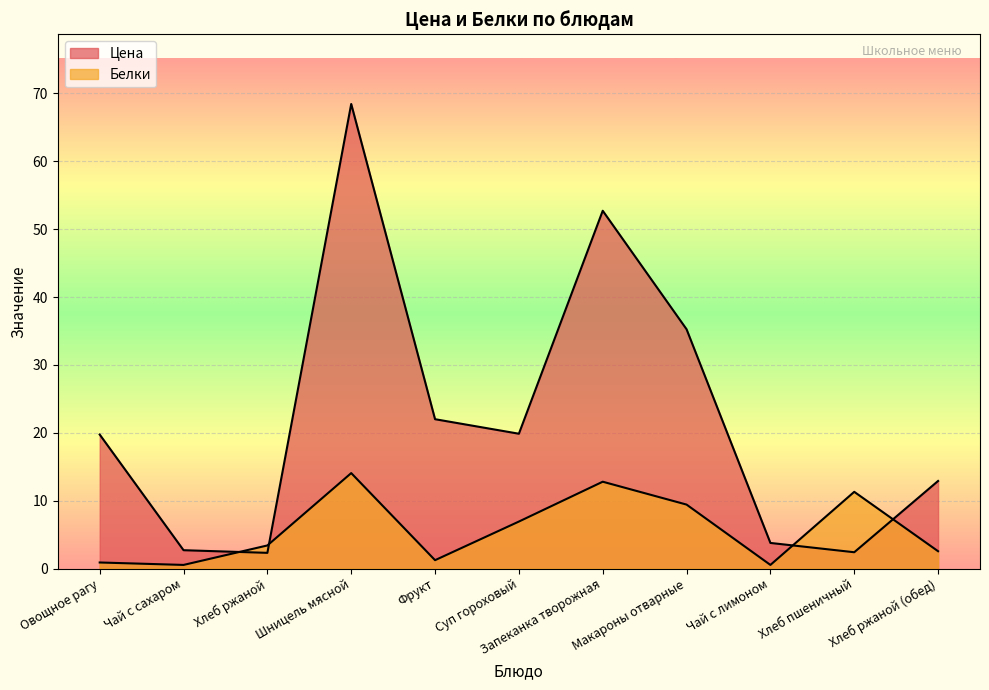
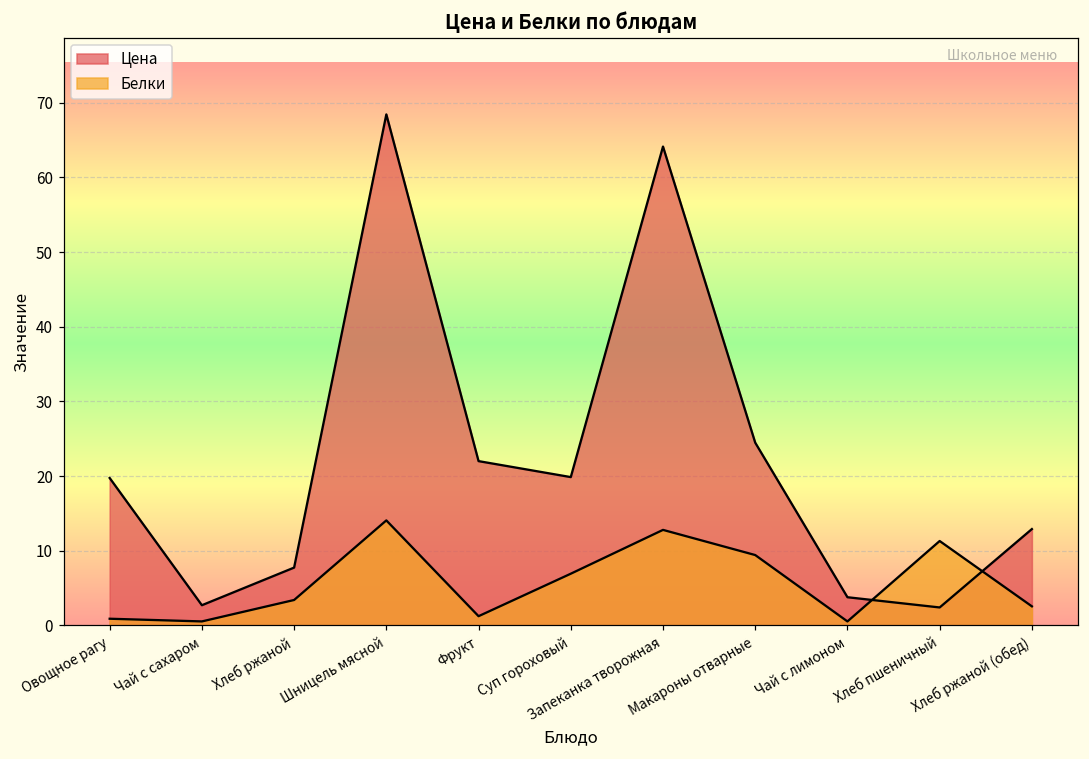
  {
    "Цена": {
      "Овощное рагу": 20,
      "Чай с сахаром": 3,
-     "Хлеб ржаной": 2,
+     "Хлеб ржаной": 8,
      "Шницель мясной": 68,
      "Фрукт": 22,
      "Суп гороховый": 20,
-     "Запеканка творожная": 53,
-     "Макароны отварные": 35,
+     "Запеканка творожная": 64,
+     "Макароны отварные": 24,
      "Чай с лимоном": 4,
      "Хлеб пшеничный": 2,
      "Хлеб ржаной (обед)": 13
    },
    "Белки": {
      "Овощное рагу": 1,
      "Чай с сахаром": 1,
      "Хлеб ржаной": 3,
      "Шницель мясной": 14,
      "Фрукт": 1,
      "Суп гороховый": 7,
      "Запеканка творожная": 13,
      "Макароны отварные": 9,
      "Чай с лимоном": 1,
      "Хлеб пшеничный": 11,
      "Хлеб ржаной (обед)": 3
    }
  }
